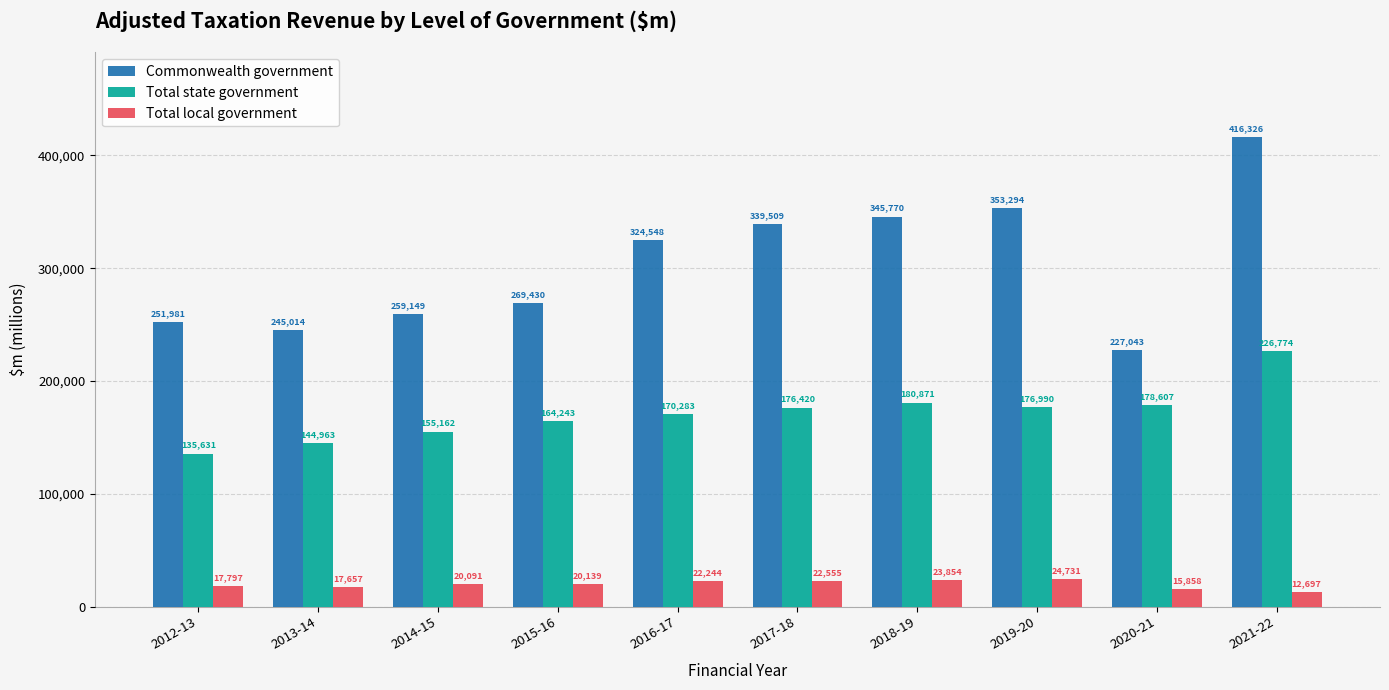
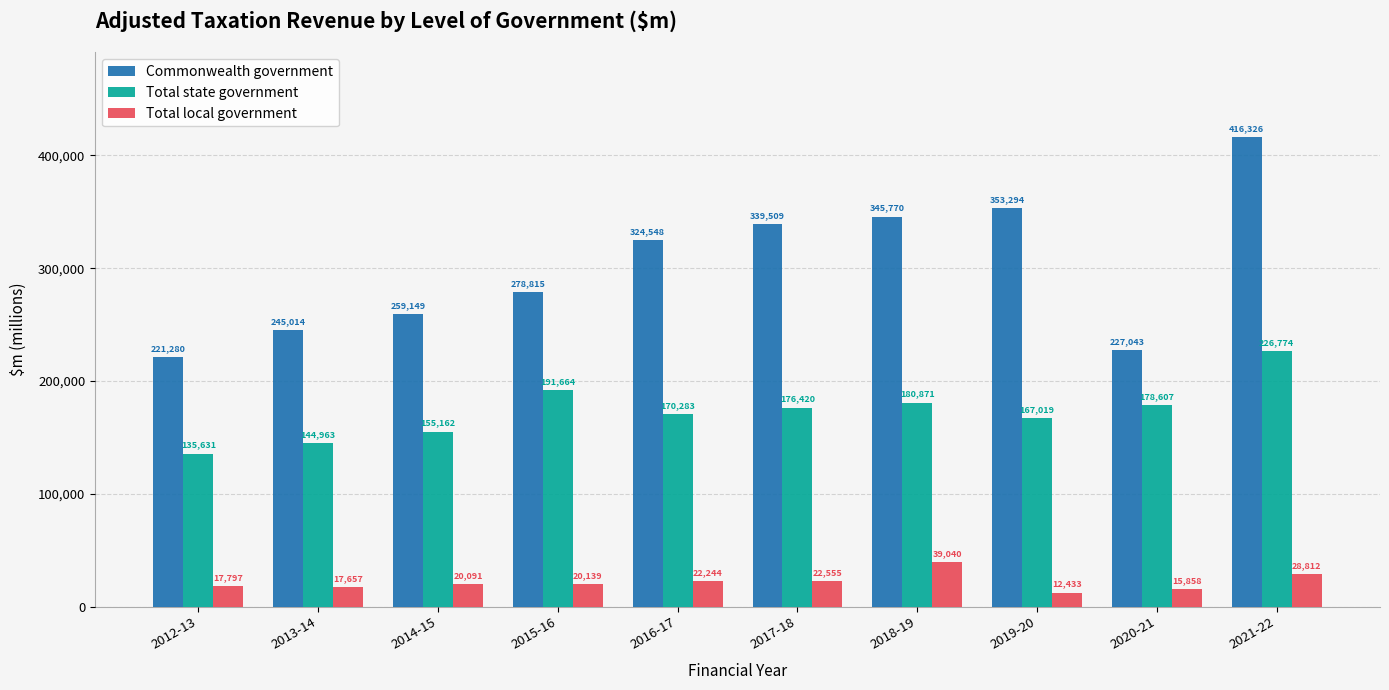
  {
    "Commonwealth government": {
-     "2012-13": "251,981",
+     "2012-13": "221,280",
      "2013-14": "245,014",
      "2014-15": "259,149",
-     "2015-16": "269,430",
+     "2015-16": "278,815",
      "2016-17": "324,548",
      "2017-18": "339,509",
      "2018-19": "345,770",
      "2019-20": "353,294",
      "2020-21": "227,043",
      "2021-22": "416,326"
    },
    "Total state government": {
      "2012-13": "135,631",
      "2013-14": "144,963",
      "2014-15": "155,162",
-     "2015-16": "164,243",
+     "2015-16": "191,664",
      "2016-17": "170,283",
      "2017-18": "176,420",
      "2018-19": "180,871",
-     "2019-20": "176,990",
+     "2019-20": "167,019",
      "2020-21": "178,607",
      "2021-22": "226,774"
    },
    "Total local government": {
      "2012-13": "17,797",
      "2013-14": "17,657",
      "2014-15": "20,091",
      "2015-16": "20,139",
      "2016-17": "22,244",
      "2017-18": "22,555",
-     "2018-19": "23,854",
-     "2019-20": "24,731",
+     "2018-19": "39,040",
+     "2019-20": "12,433",
      "2020-21": "15,858",
-     "2021-22": "12,697"
+     "2021-22": "28,812"
    }
  }
